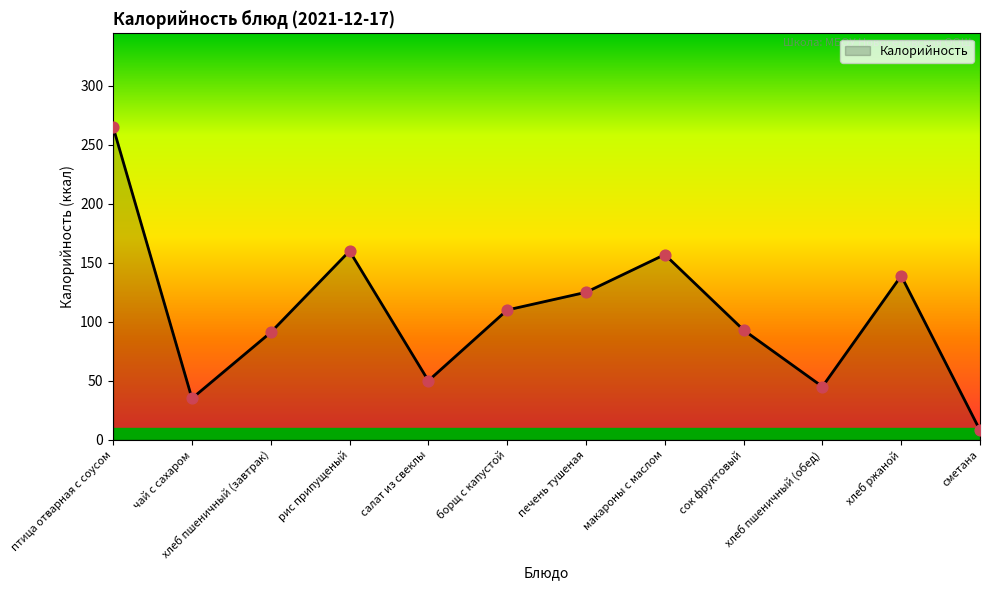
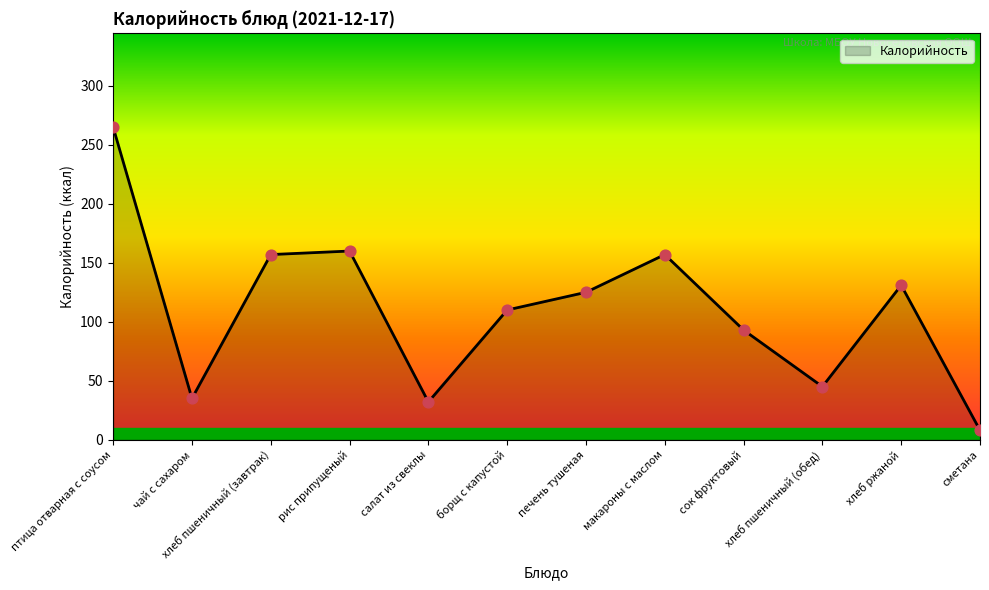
  {
    "птица отварная с соусом": 265,
    "чай с сахаром": 35,
-   "хлеб пшеничный (завтрак)": 91,
+   "хлеб пшеничный (завтрак)": 157,
    "рис припущеный": 160,
-   "салат из свеклы": 50,
+   "салат из свеклы": 32,
    "борщ с капустой": 110,
    "печень тушеная": 125,
    "макароны с маслом": 157,
    "сок фруктовый": 93,
    "хлеб пшеничный (обед)": 45,
-   "хлеб ржаной": 139
+   "хлеб ржаной": 131
  }
